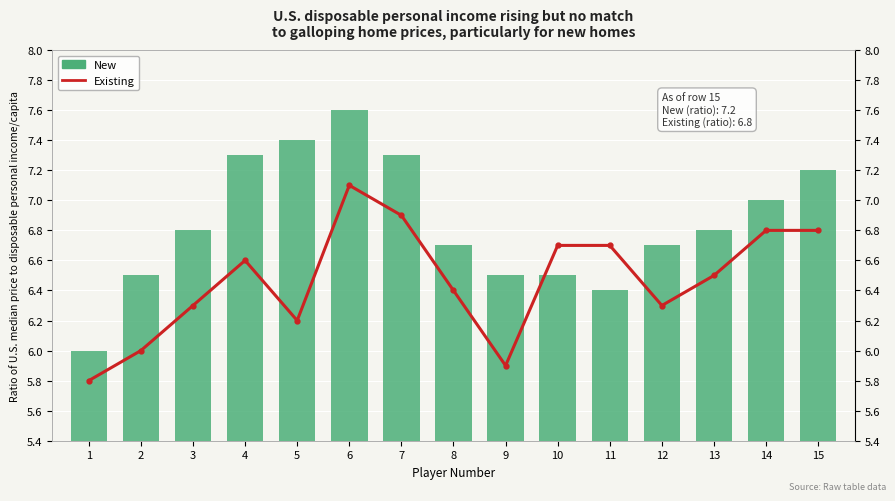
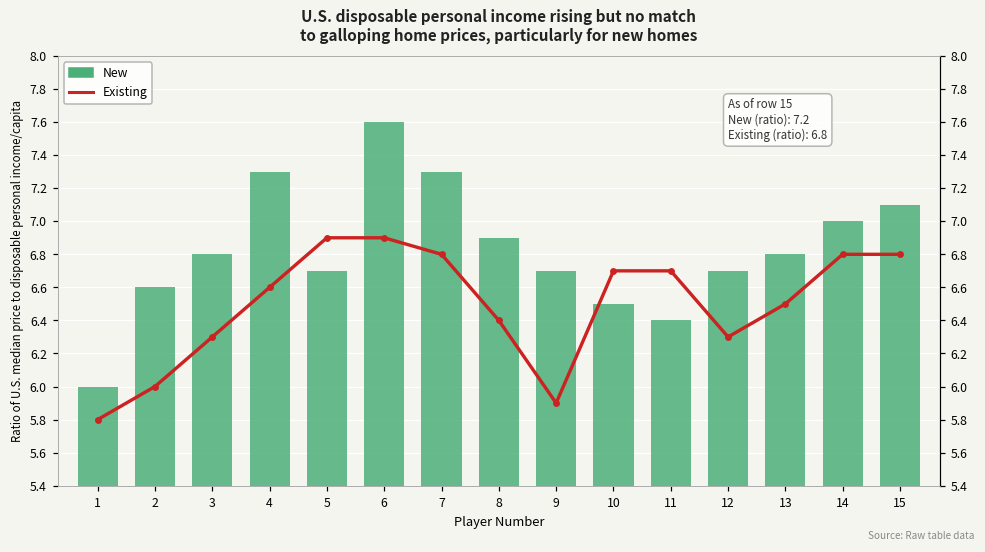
  {
    "Existing": {
      "1": 5.8,
      "2": 6.0,
      "3": 6.3,
      "4": 6.6,
-     "5": 6.2,
-     "6": 7.1,
-     "7": 6.9,
+     "5": 6.9,
+     "6": 6.9,
+     "7": 6.8,
      "8": 6.4,
      "9": 5.9,
      "10": 6.7,
      "11": 6.7,
      "12": 6.3,
      "13": 6.5,
      "14": 6.8,
      "15": 6.8
    },
    "New": {
      "1": 6.0,
-     "2": 6.5,
+     "2": 6.6,
      "3": 6.8,
      "4": 7.3,
-     "5": 7.4,
+     "5": 6.7,
      "6": 7.6,
      "7": 7.3,
-     "8": 6.7,
-     "9": 6.5,
+     "8": 6.9,
+     "9": 6.7,
      "10": 6.5,
      "11": 6.4,
      "12": 6.7,
      "13": 6.8,
      "14": 7.0,
-     "15": 7.2
+     "15": 7.1
    }
  }
